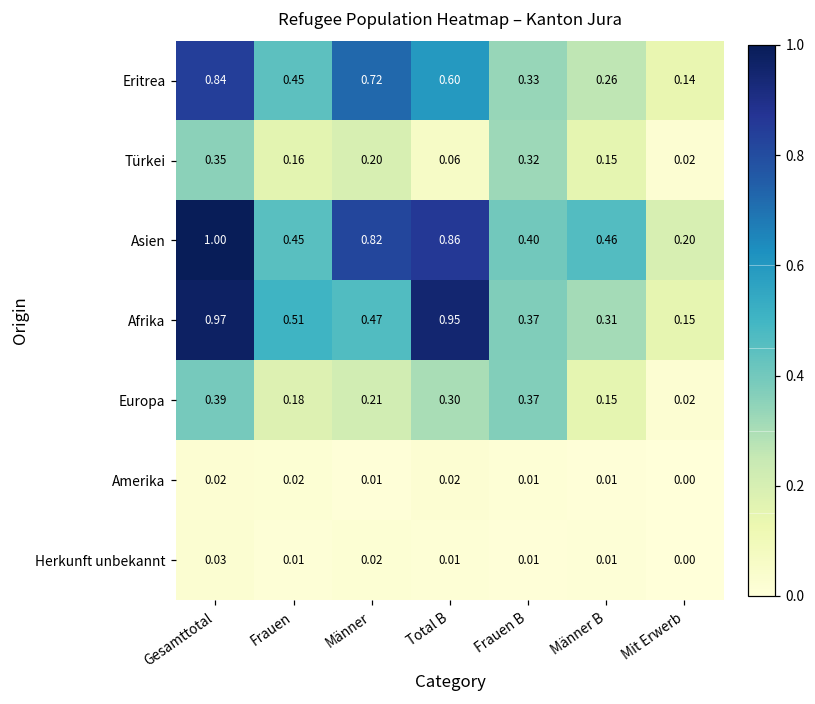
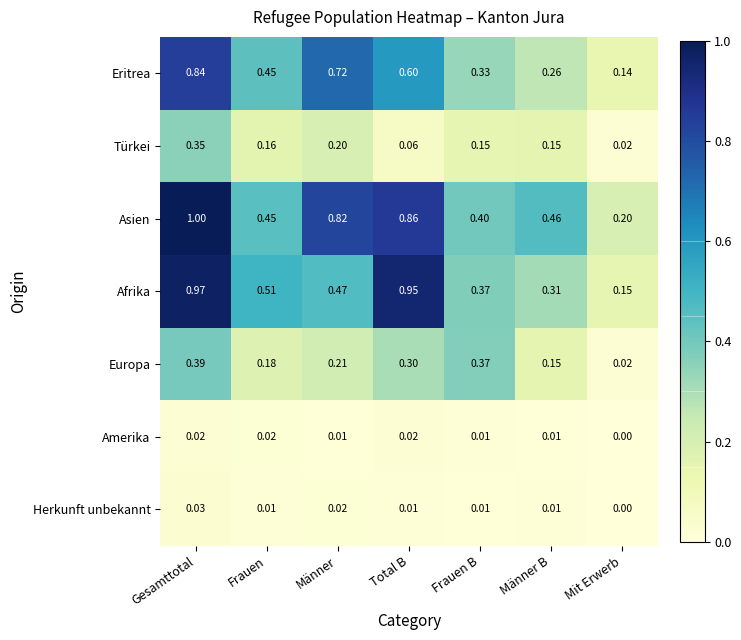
  {
    "Eritrea": {
      "Gesamttotal": 0.84,
      "Frauen": 0.45,
      "Männer": 0.72,
      "Total B": 0.60,
      "Frauen B": 0.33,
      "Männer B": 0.26,
      "Mit Erwerb": 0.14
    },
    "Türkei": {
      "Gesamttotal": 0.35,
      "Frauen": 0.16,
      "Männer": 0.20,
      "Total B": 0.06,
-     "Frauen B": 0.32,
+     "Frauen B": 0.15,
      "Männer B": 0.15,
      "Mit Erwerb": 0.02
    },
    "Asien": {
      "Gesamttotal": 1.00,
      "Frauen": 0.45,
      "Männer": 0.82,
      "Total B": 0.86,
      "Frauen B": 0.40,
      "Männer B": 0.46,
      "Mit Erwerb": 0.20
    },
    "Afrika": {
      "Gesamttotal": 0.97,
      "Frauen": 0.51,
      "Männer": 0.47,
      "Total B": 0.95,
      "Frauen B": 0.37,
      "Männer B": 0.31,
      "Mit Erwerb": 0.15
    },
    "Europa": {
      "Gesamttotal": 0.39,
      "Frauen": 0.18,
      "Männer": 0.21,
      "Total B": 0.30,
      "Frauen B": 0.37,
      "Männer B": 0.15,
      "Mit Erwerb": 0.02
    },
    "Amerika": {
      "Gesamttotal": 0.02,
      "Frauen": 0.02,
      "Männer": 0.01,
      "Total B": 0.02,
      "Frauen B": 0.01,
      "Männer B": 0.01,
      "Mit Erwerb": 0.00
    },
    "Herkunft unbekannt": {
      "Gesamttotal": 0.03,
      "Frauen": 0.01,
      "Männer": 0.02,
      "Total B": 0.01,
      "Frauen B": 0.01,
      "Männer B": 0.01,
      "Mit Erwerb": 0.00
    }
  }
